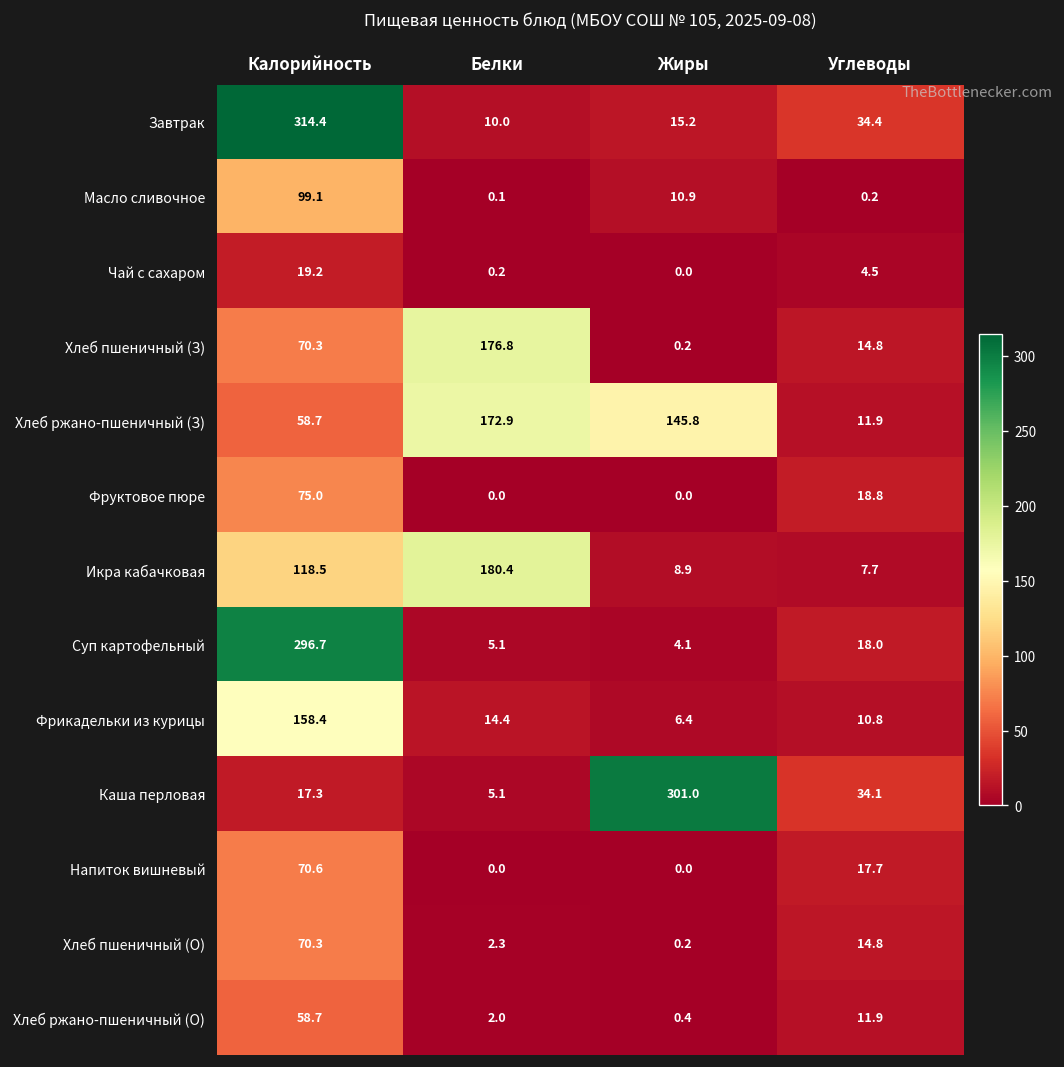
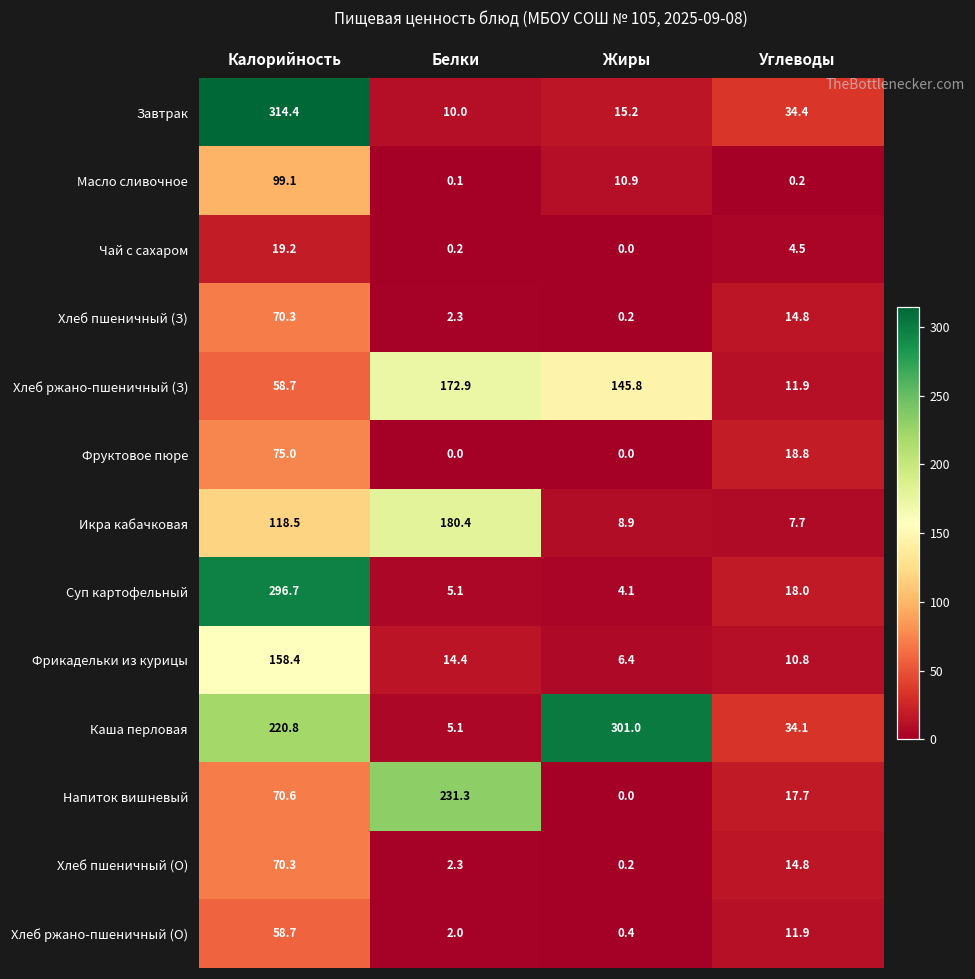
  {
    "Завтрак": {
      "Калорийность": 314.4,
      "Белки": 10.0,
      "Жиры": 15.2,
      "Углеводы": 34.4
    },
    "Масло сливочное": {
      "Калорийность": 99.1,
      "Белки": 0.1,
      "Жиры": 10.9,
      "Углеводы": 0.2
    },
    "Чай с сахаром": {
      "Калорийность": 19.2,
      "Белки": 0.2,
      "Жиры": 0.0,
      "Углеводы": 4.5
    },
    "Хлеб пшеничный (З)": {
      "Калорийность": 70.3,
-     "Белки": 176.8,
+     "Белки": 2.3,
      "Жиры": 0.2,
      "Углеводы": 14.8
    },
    "Хлеб ржано-пшеничный (З)": {
      "Калорийность": 58.7,
      "Белки": 172.9,
      "Жиры": 145.8,
      "Углеводы": 11.9
    },
    "Фруктовое пюре": {
      "Калорийность": 75.0,
      "Белки": 0.0,
      "Жиры": 0.0,
      "Углеводы": 18.8
    },
    "Икра кабачковая": {
      "Калорийность": 118.5,
      "Белки": 180.4,
      "Жиры": 8.9,
      "Углеводы": 7.7
    },
    "Суп картофельный": {
      "Калорийность": 296.7,
      "Белки": 5.1,
      "Жиры": 4.1,
      "Углеводы": 18.0
    },
    "Фрикадельки из курицы": {
      "Калорийность": 158.4,
      "Белки": 14.4,
      "Жиры": 6.4,
      "Углеводы": 10.8
    },
    "Каша перловая": {
-     "Калорийность": 17.3,
+     "Калорийность": 220.8,
      "Белки": 5.1,
      "Жиры": 301.0,
      "Углеводы": 34.1
    },
    "Напиток вишневый": {
      "Калорийность": 70.6,
-     "Белки": 0.0,
+     "Белки": 231.3,
      "Жиры": 0.0,
      "Углеводы": 17.7
    },
    "Хлеб пшеничный (О)": {
      "Калорийность": 70.3,
      "Белки": 2.3,
      "Жиры": 0.2,
      "Углеводы": 14.8
    },
    "Хлеб ржано-пшеничный (О)": {
      "Калорийность": 58.7,
      "Белки": 2.0,
      "Жиры": 0.4,
      "Углеводы": 11.9
    }
  }
